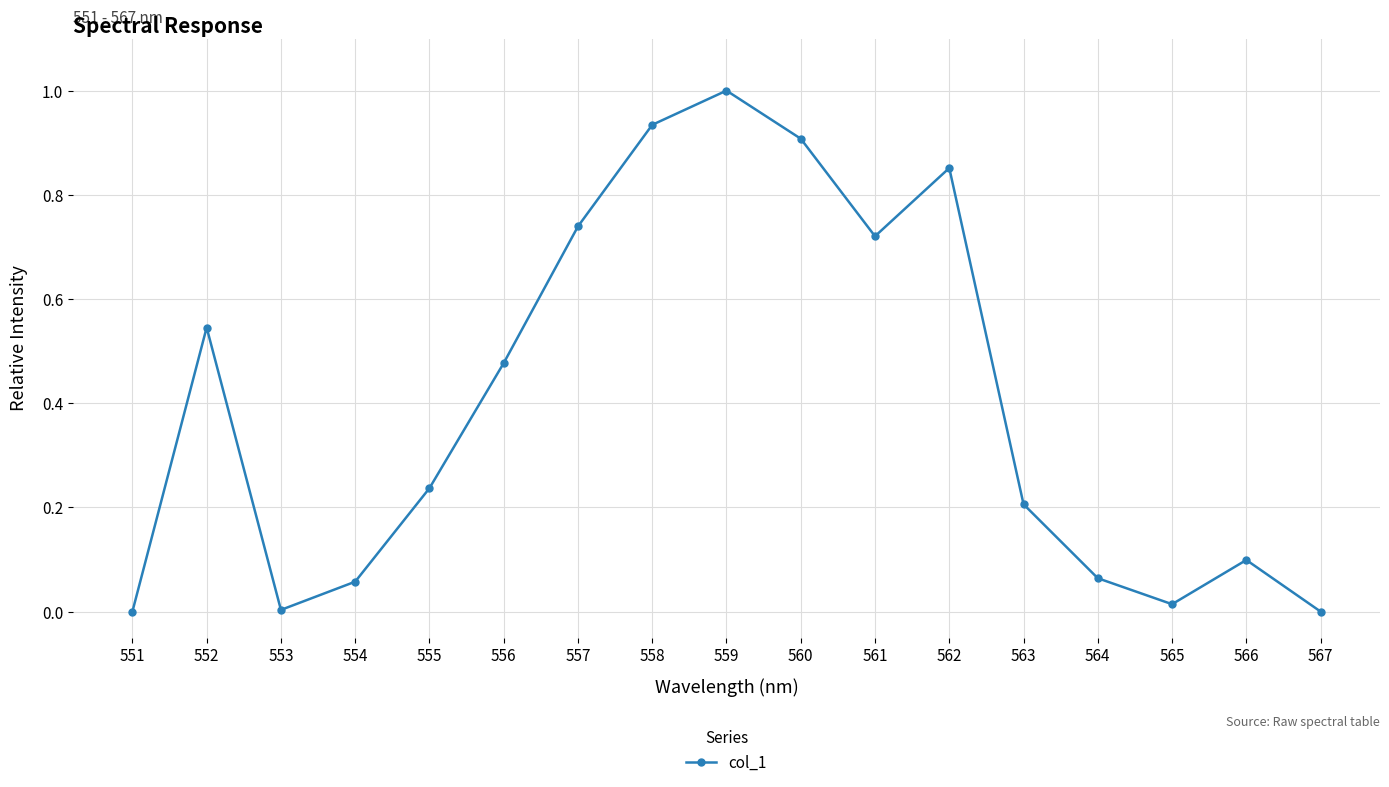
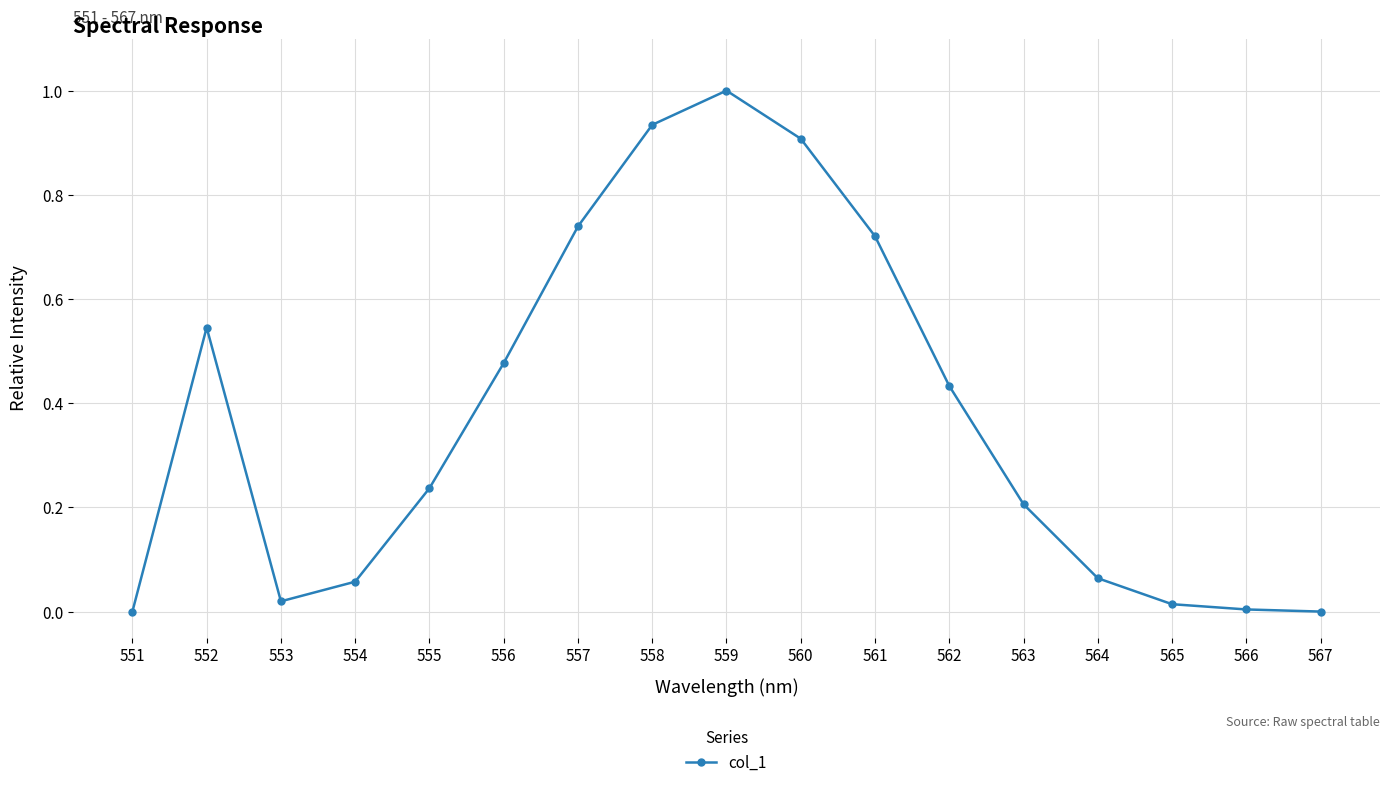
  {
    "551": 0.00,
    "552": 0.55,
-   "553": 0.00,
+   "553": 0.02,
    "554": 0.06,
    "555": 0.24,
    "556": 0.48,
    "557": 0.74,
    "558": 0.93,
    "559": 1.00,
    "560": 0.91,
    "561": 0.72,
-   "562": 0.85,
+   "562": 0.43,
    "563": 0.21,
    "564": 0.06,
    "565": 0.01,
-   "566": 0.10,
+   "566": 0.00,
    "567": 0.00
  }
